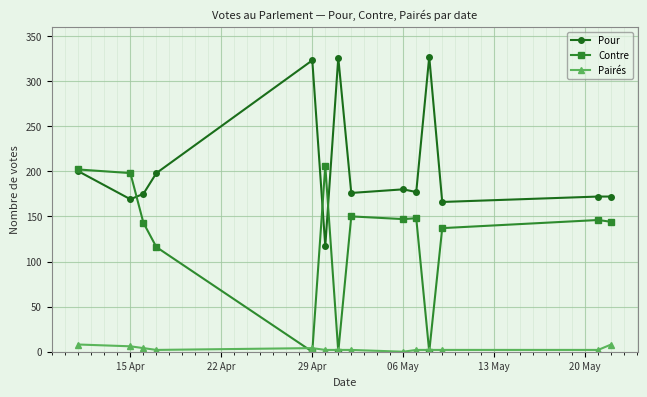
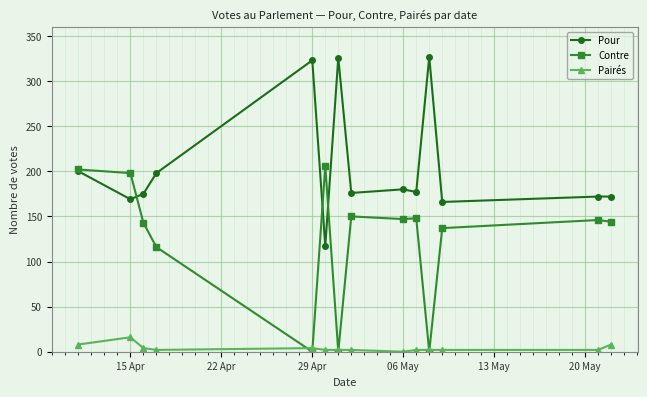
  {
    "Pairés": {
-     "15 Apr": 10,
+     "15 Apr": 20,
      "29 Apr": 0,
      "06 May": 0
    }
  }
